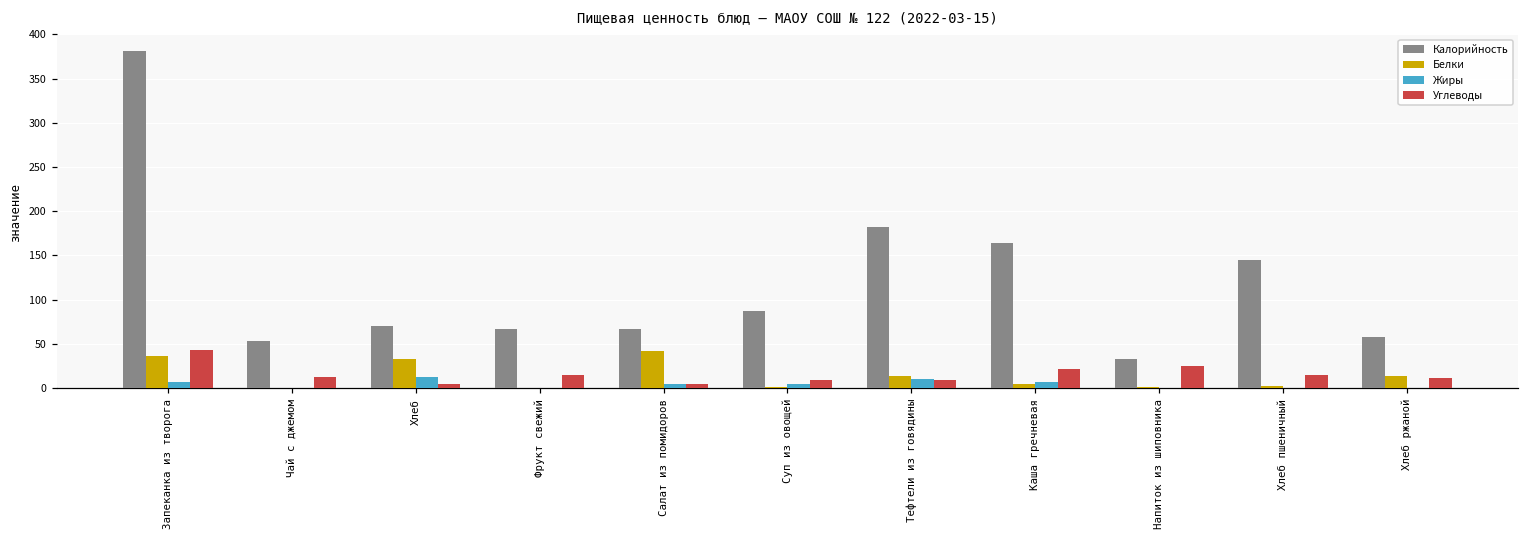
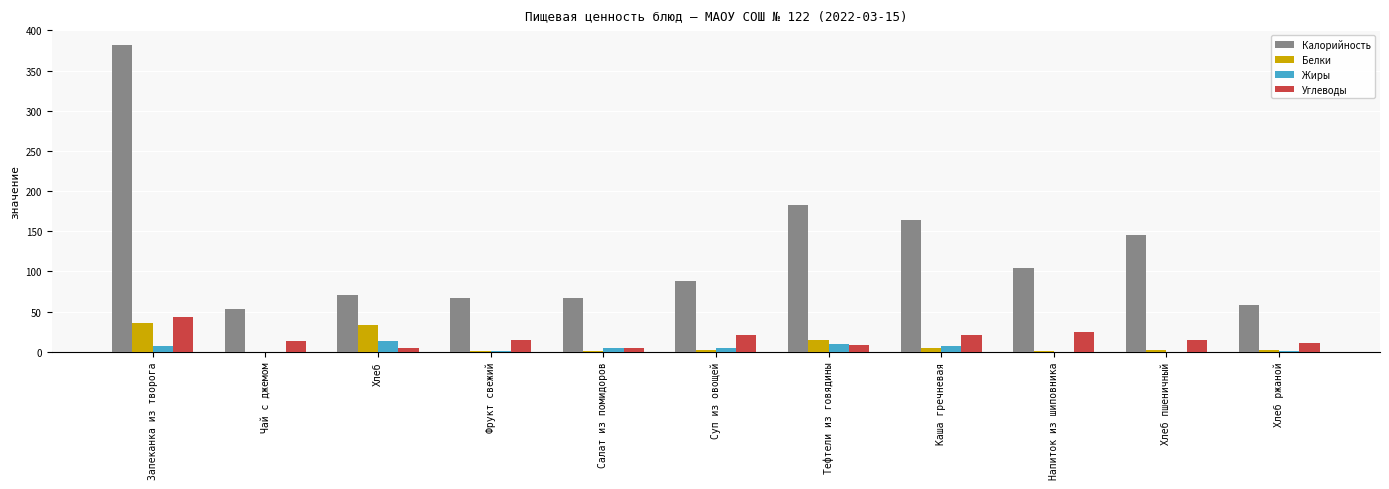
  {
    "Калорийность": {
      "Запеканка из творога": 380,
      "Чай с джемом": 50,
      "Хлеб": 70,
      "Фрукт свежий": 70,
      "Салат из помидоров": 70,
      "Суп из овощей": 90,
      "Тефтели из говядины": 180,
      "Каша гречневая": 160,
-     "Напиток из шиповника": 30,
+     "Напиток из шиповника": 100,
      "Хлеб пшеничный": 150,
      "Хлеб ржаной": 60
    },
    "Белки": {
      "Запеканка из творога": 40,
      "Хлеб": 30,
-     "Салат из помидоров": 40,
+     "Салат из помидоров": 0,
      "Тефтели из говядины": 10,
      "Каша гречневая": 0,
-     "Хлеб ржаной": 10
+     "Хлеб ржаной": 0
    },
    "Жиры": {
      "Запеканка из творога": 10,
      "Чай с джемом": 0,
      "Хлеб": 10,
      "Салат из помидоров": 0,
      "Суп из овощей": 10,
      "Тефтели из говядины": 10,
      "Каша гречневая": 10
    },
    "Углеводы": {
      "Запеканка из творога": 40,
      "Чай с джемом": 10,
      "Хлеб": 10,
      "Фрукт свежий": 20,
      "Салат из помидоров": 0,
-     "Суп из овощей": 10,
+     "Суп из овощей": 20,
      "Тефтели из говядины": 10,
      "Каша гречневая": 20,
      "Напиток из шиповника": 30,
      "Хлеб пшеничный": 20,
      "Хлеб ржаной": 10
    }
  }
